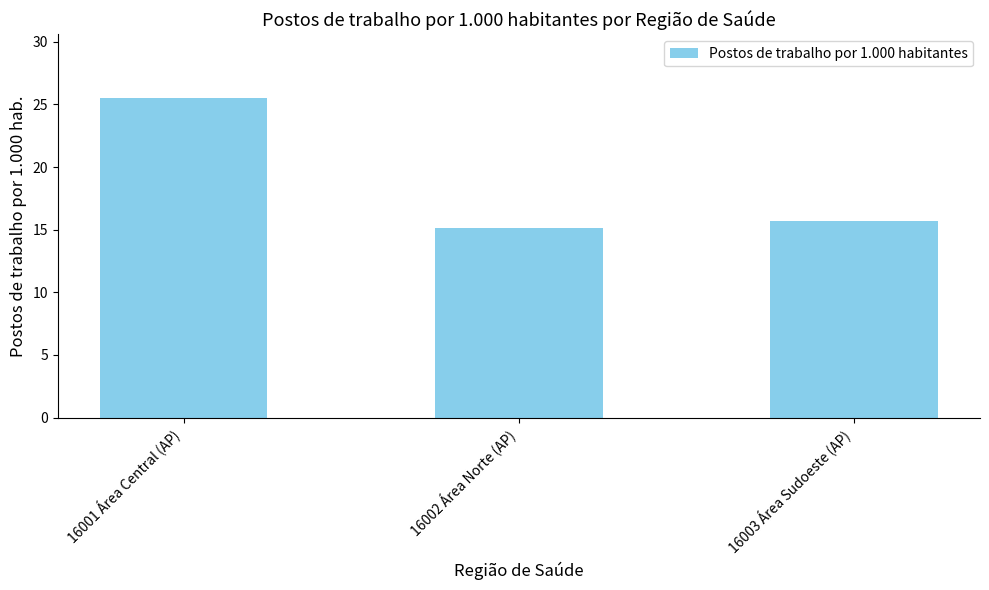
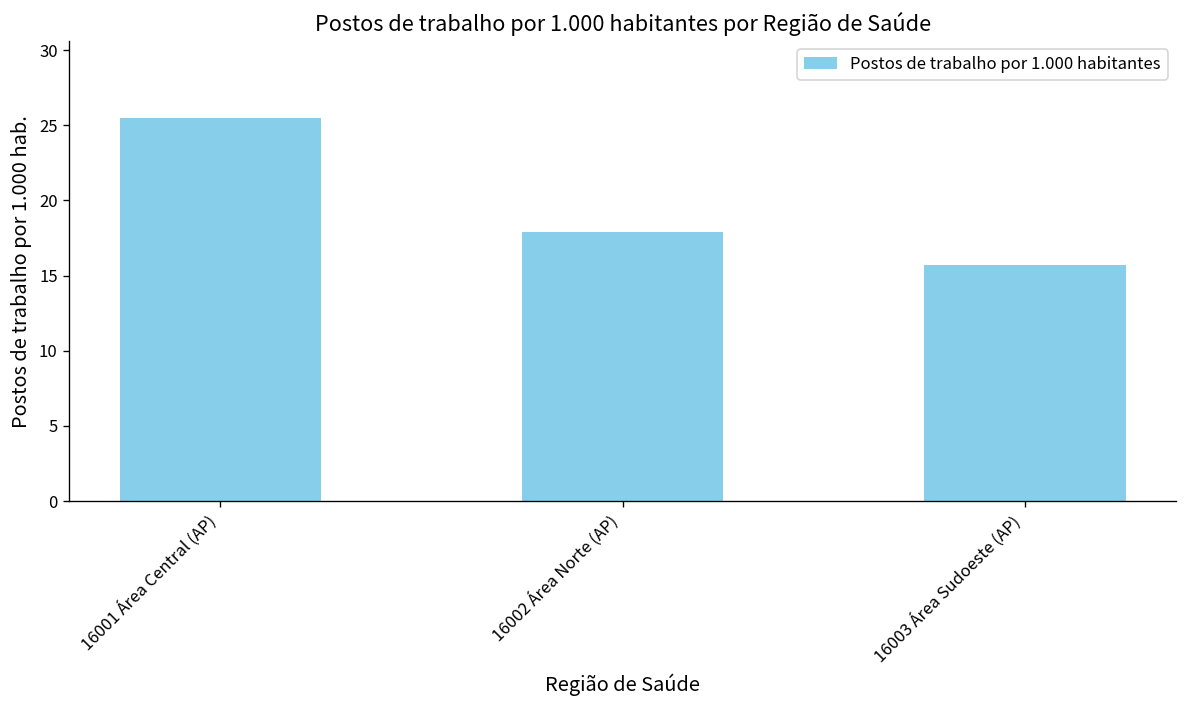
  {
    "16001 Área Central (AP)": 25.5,
-   "16002 Área Norte (AP)": 15.1,
+   "16002 Área Norte (AP)": 17.9,
    "16003 Área Sudoeste (AP)": 15.7
  }
